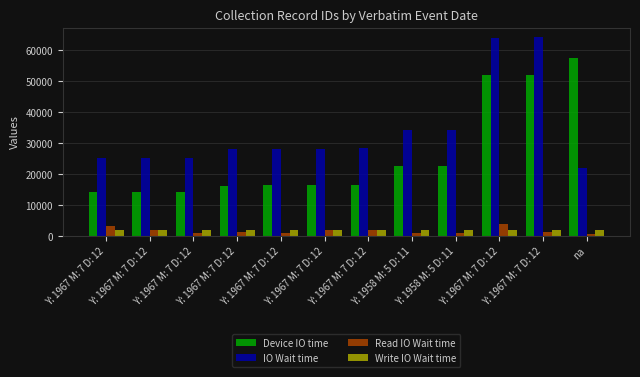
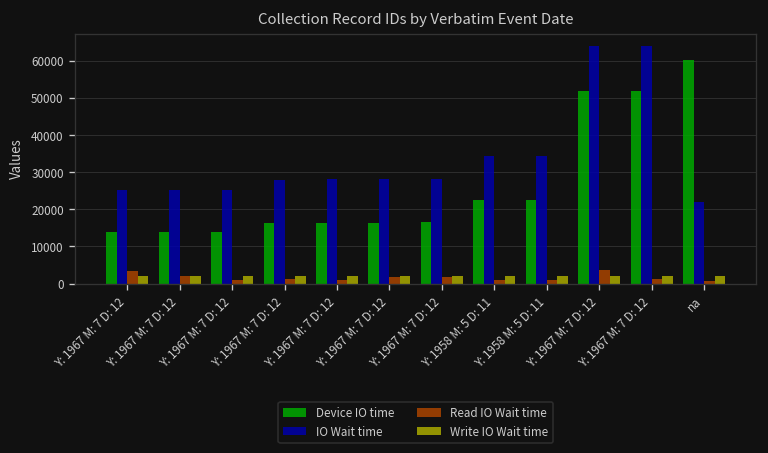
  {
    "Device IO time": {
-     "na": 58000
+     "na": 60000
    },
    "IO Wait time": {
      "na": 22000
    },
    "Write IO Wait time": {
      "na": 2000
    }
  }
